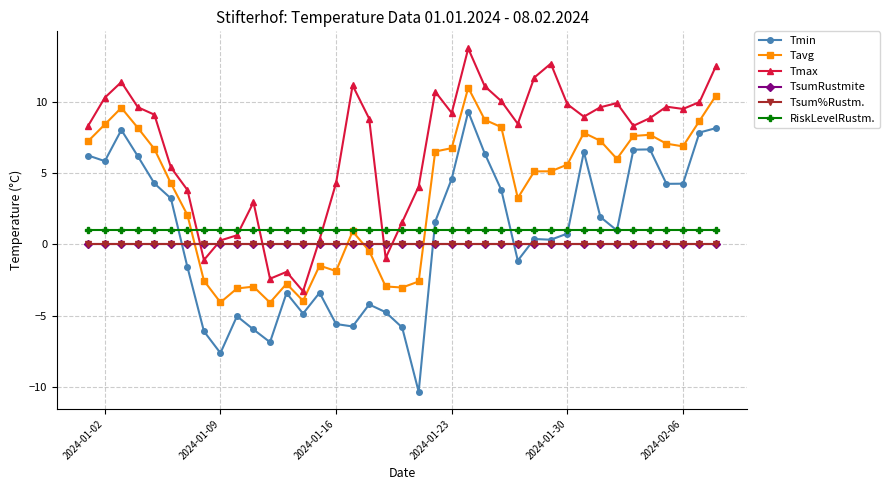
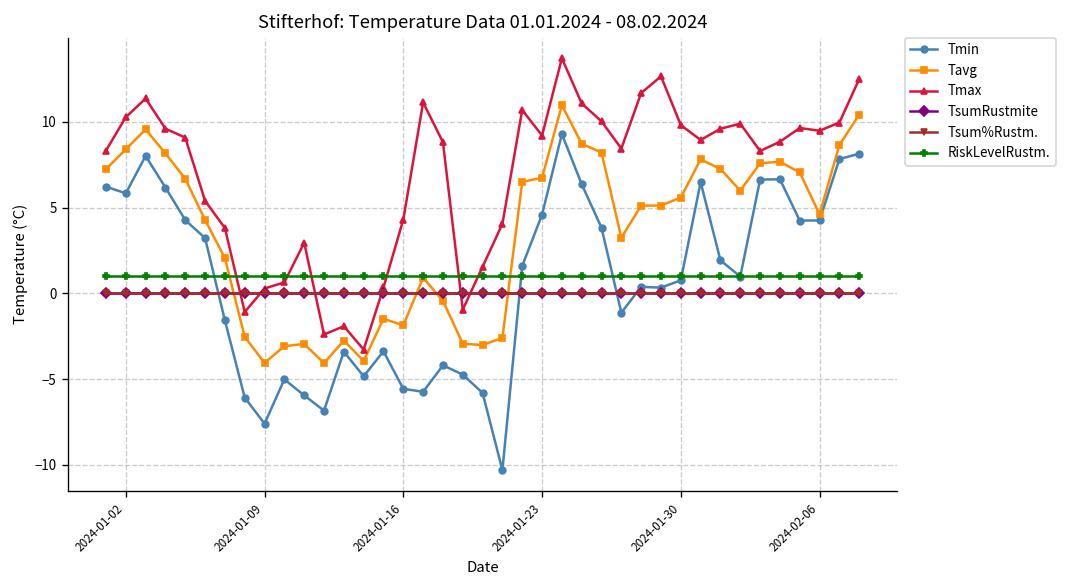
  {
    "Tmin": {
      "2024-01-02": 5.8,
      "2024-01-09": -7.6,
      "2024-01-16": -5.6,
      "2024-01-23": 4.6,
      "2024-01-30": 0.8,
      "2024-02-06": 4.3
    },
    "Tavg": {
      "2024-01-02": 8.4,
      "2024-01-09": -4.1,
      "2024-01-16": -1.9,
      "2024-01-23": 6.7,
      "2024-01-30": 5.6,
-     "2024-02-06": 6.9
+     "2024-02-06": 4.6
    },
    "Tmax": {
      "2024-01-02": 10.3,
      "2024-01-09": 0.3,
      "2024-01-16": 4.3,
      "2024-01-23": 9.2,
      "2024-01-30": 9.8,
      "2024-02-06": 9.5
    },
    "Tsum%Rustm.": {
      "2024-01-02": 0.0,
      "2024-01-09": 0.0,
      "2024-01-16": 0.0,
      "2024-01-23": 0.0,
      "2024-01-30": 0.0,
      "2024-02-06": 0.0
    },
    "RiskLevelRustm.": {
      "2024-01-02": 1.0,
      "2024-01-09": 1.0,
      "2024-01-16": 1.0,
      "2024-01-23": 1.0,
      "2024-01-30": 1.0,
      "2024-02-06": 1.0
    }
  }
